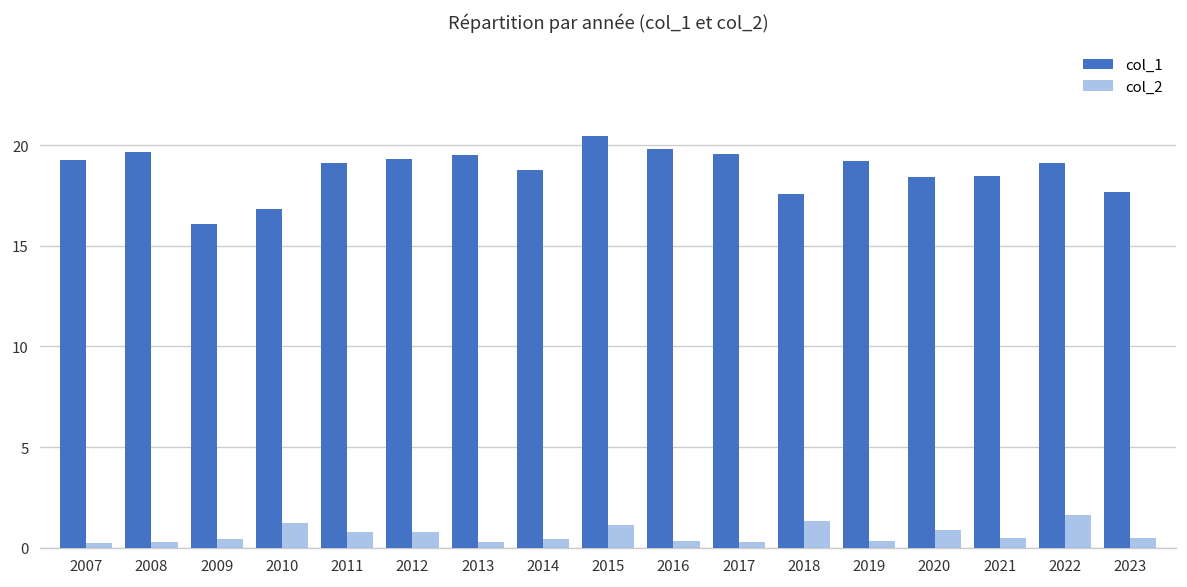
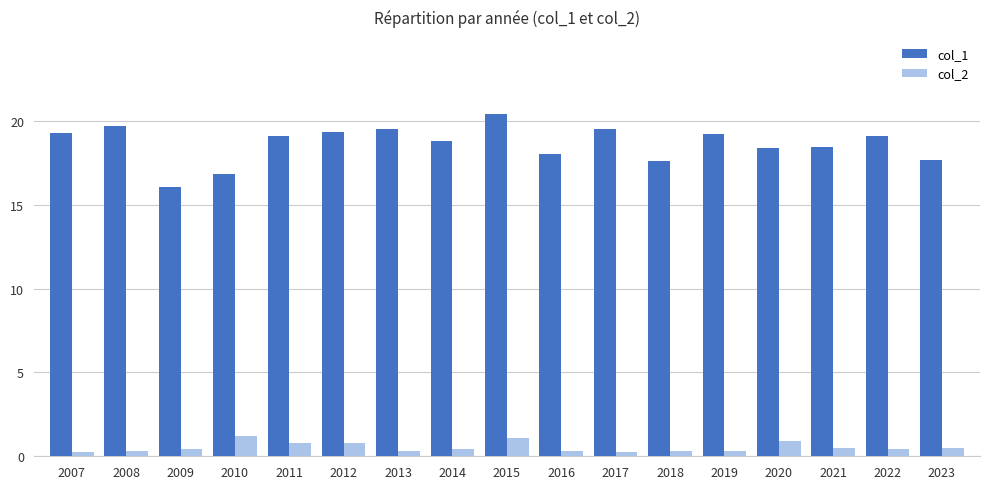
  {
    "col_1": {
      "2007": 19.3,
      "2008": 19.7,
      "2009": 16.1,
      "2010": 16.8,
      "2011": 19.1,
      "2012": 19.3,
      "2013": 19.5,
      "2014": 18.8,
      "2015": 20.4,
-     "2016": 19.8,
+     "2016": 18.0,
      "2017": 19.5,
      "2018": 17.6,
      "2019": 19.2,
      "2020": 18.4,
      "2021": 18.5,
      "2022": 19.1,
      "2023": 17.7
    },
    "col_2": {
      "2007": 0.2,
      "2008": 0.3,
      "2009": 0.4,
      "2010": 1.2,
      "2011": 0.8,
      "2012": 0.8,
      "2013": 0.3,
      "2014": 0.4,
      "2015": 1.1,
      "2016": 0.3,
      "2017": 0.3,
-     "2018": 1.3,
+     "2018": 0.3,
      "2019": 0.3,
      "2020": 0.9,
      "2021": 0.5,
-     "2022": 1.6,
+     "2022": 0.4,
      "2023": 0.5
    }
  }
